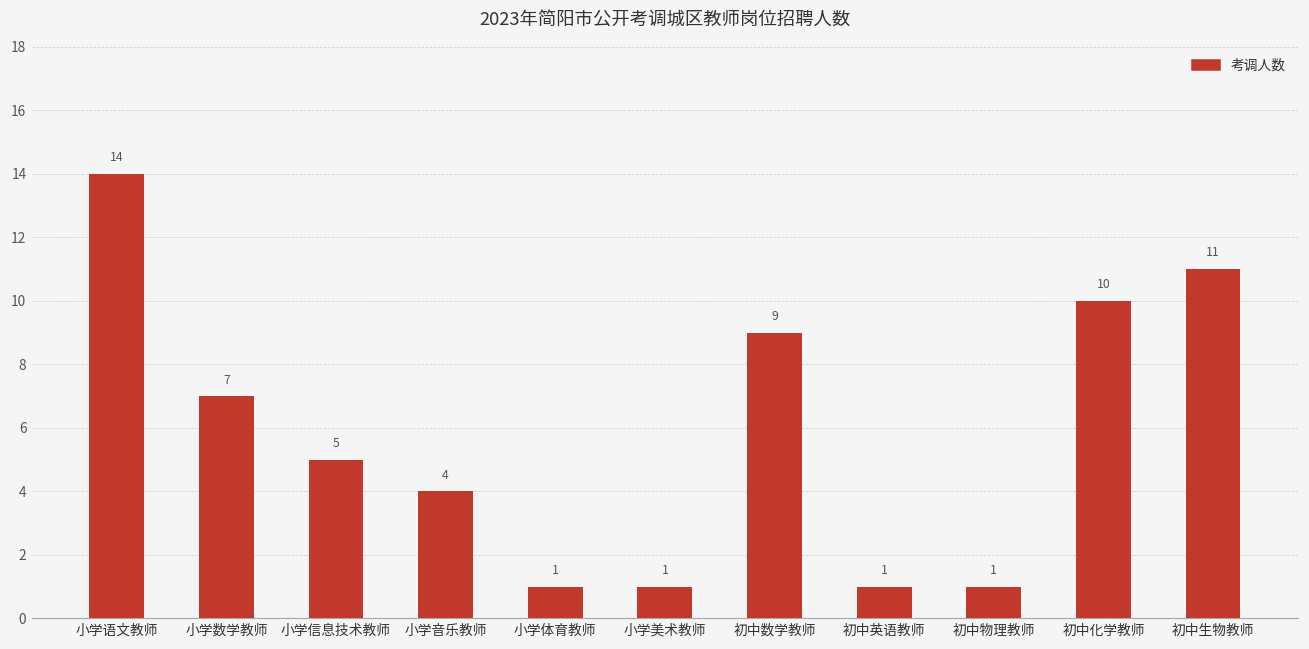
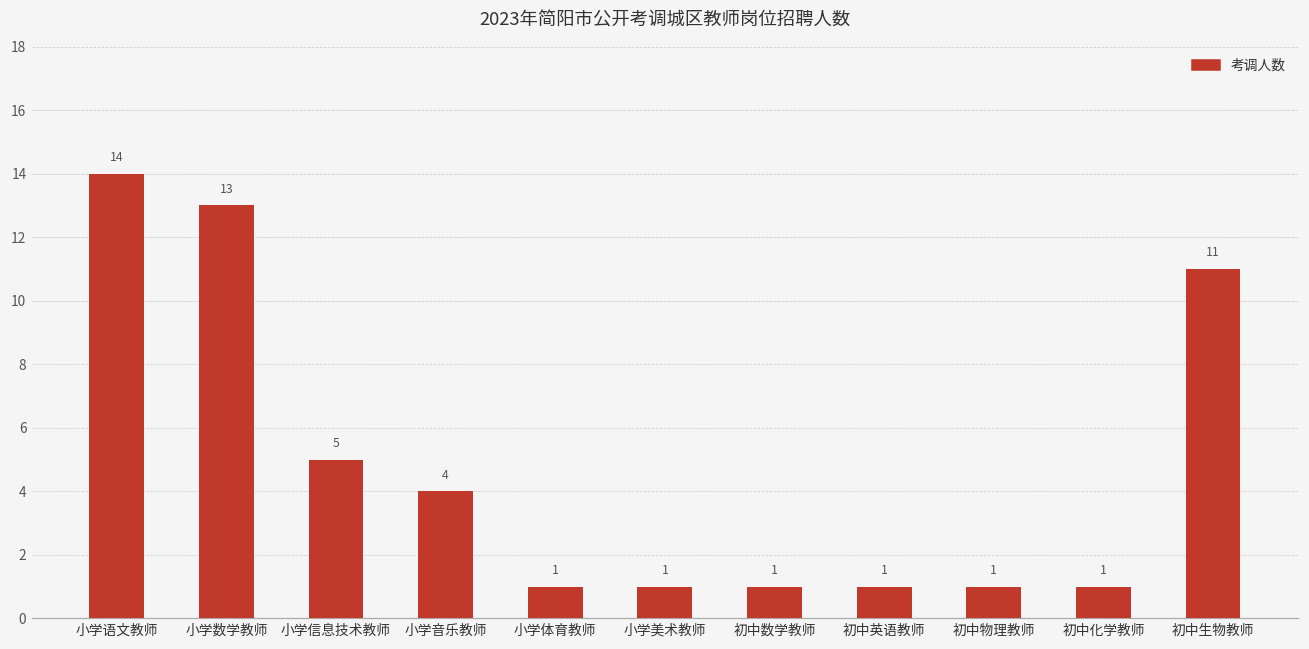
  {
    "小学语文教师": 14,
-   "小学数学教师": 7,
+   "小学数学教师": 13,
    "小学信息技术教师": 5,
    "小学音乐教师": 4,
    "小学体育教师": 1,
    "小学美术教师": 1,
-   "初中数学教师": 9,
+   "初中数学教师": 1,
    "初中英语教师": 1,
    "初中物理教师": 1,
-   "初中化学教师": 10,
+   "初中化学教师": 1,
    "初中生物教师": 11
  }
